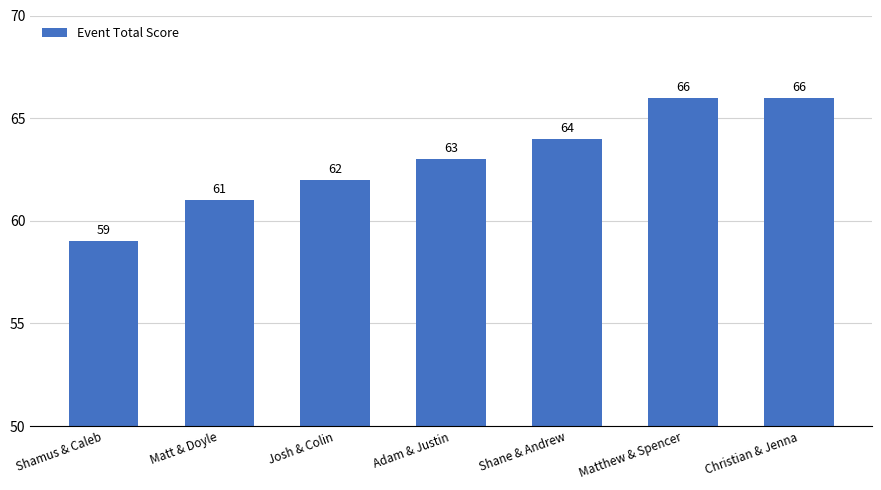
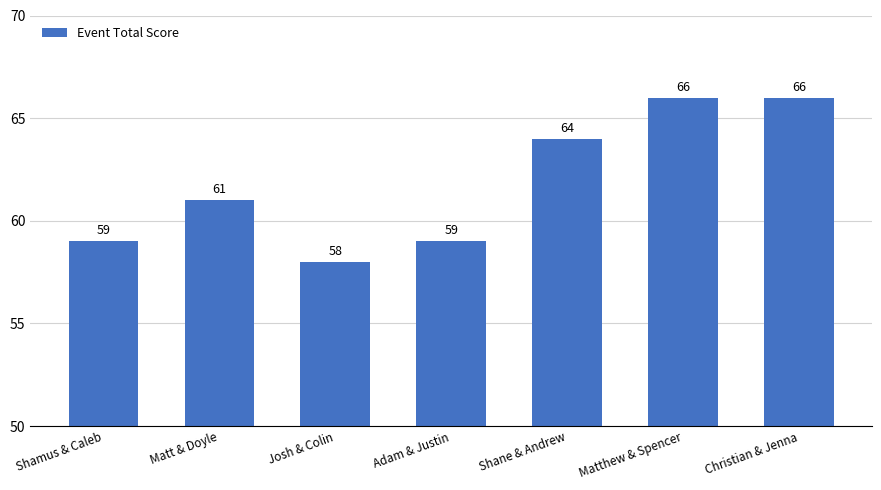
  {
    "Shamus & Caleb": 59,
    "Matt & Doyle": 61,
-   "Josh & Colin": 62,
-   "Adam & Justin": 63,
+   "Josh & Colin": 58,
+   "Adam & Justin": 59,
    "Shane & Andrew": 64,
    "Matthew & Spencer": 66,
    "Christian & Jenna": 66
  }
